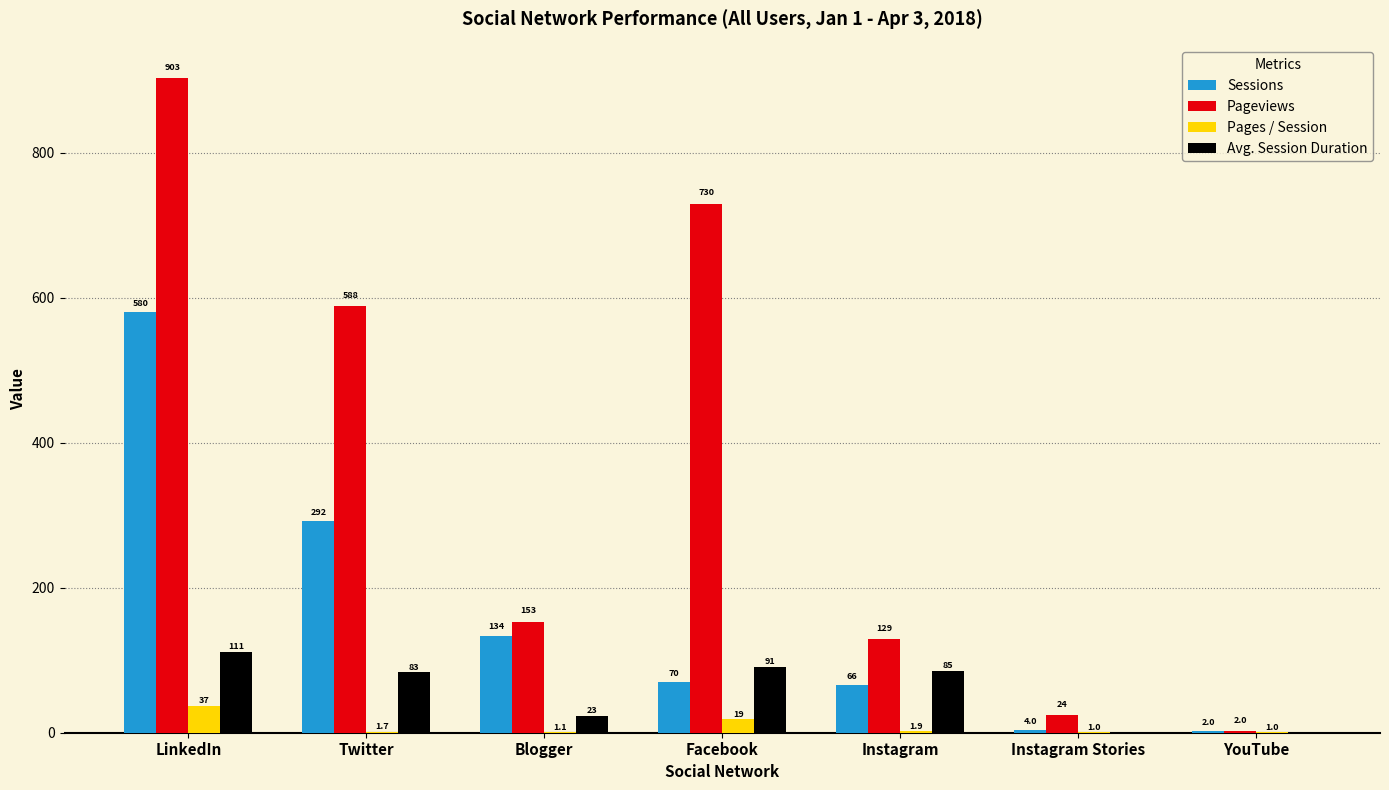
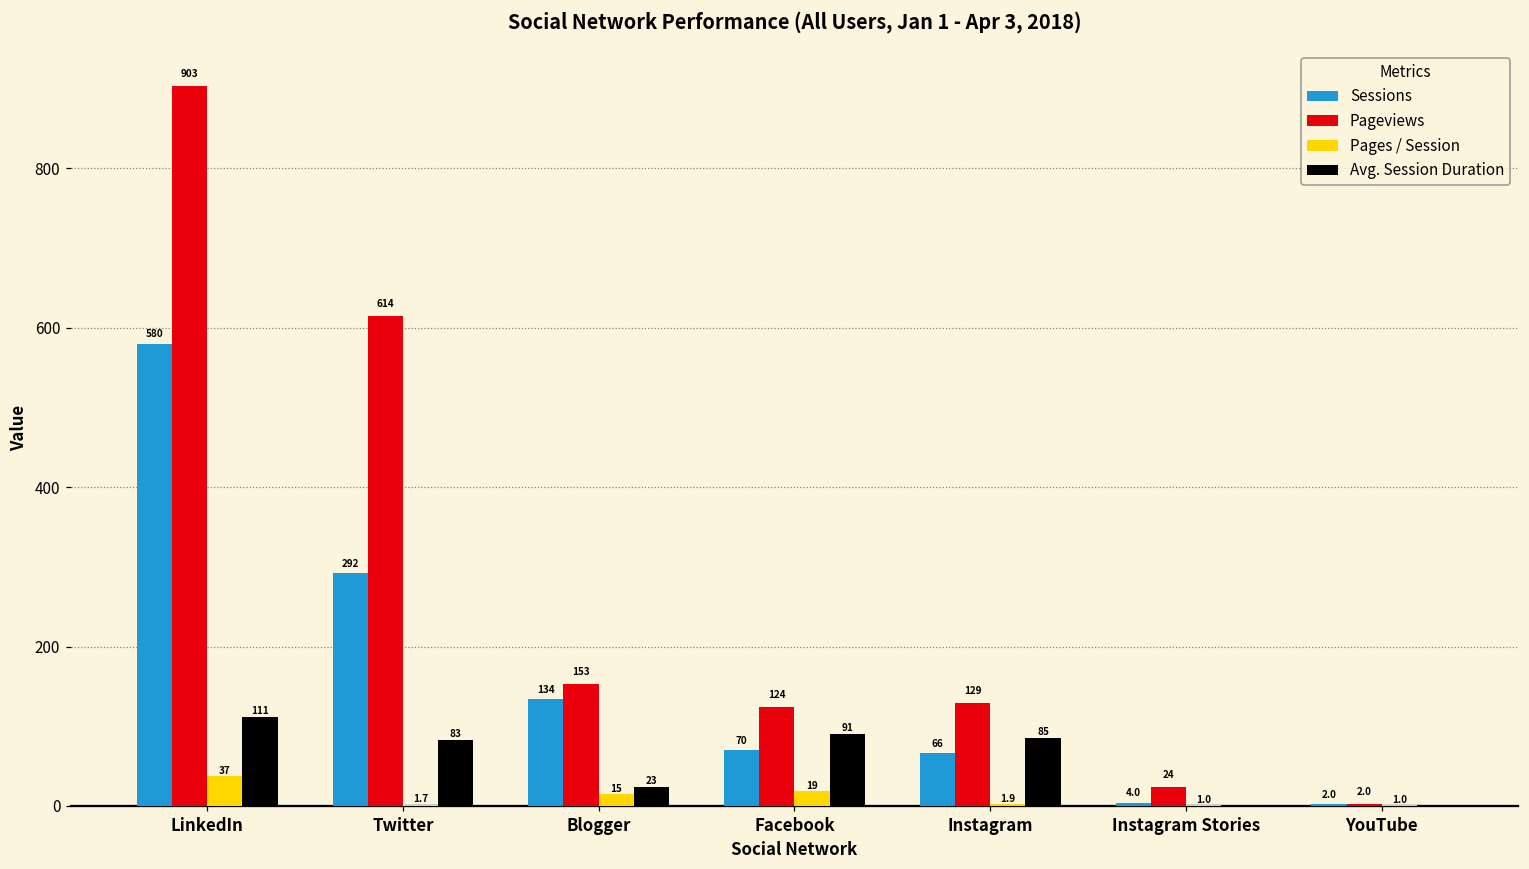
  {
    "Sessions": {
      "LinkedIn": 580,
      "Twitter": 292,
      "Blogger": 134,
      "Facebook": 70,
      "Instagram": 66,
      "Instagram Stories": 4.0,
      "YouTube": 2.0
    },
    "Pageviews": {
      "LinkedIn": 903,
-     "Twitter": 588,
+     "Twitter": 614,
      "Blogger": 153,
-     "Facebook": 730,
+     "Facebook": 124,
      "Instagram": 129,
      "Instagram Stories": 24,
      "YouTube": 2.0
    },
    "Pages / Session": {
      "LinkedIn": 37,
      "Twitter": 1.7,
-     "Blogger": 1.1,
+     "Blogger": 15,
      "Facebook": 19,
      "Instagram": 1.9,
      "Instagram Stories": 1.0,
      "YouTube": 1.0
    },
    "Avg. Session Duration": {
      "LinkedIn": 111,
      "Twitter": 83,
      "Blogger": 23,
      "Facebook": 91,
      "Instagram": 85
    }
  }
